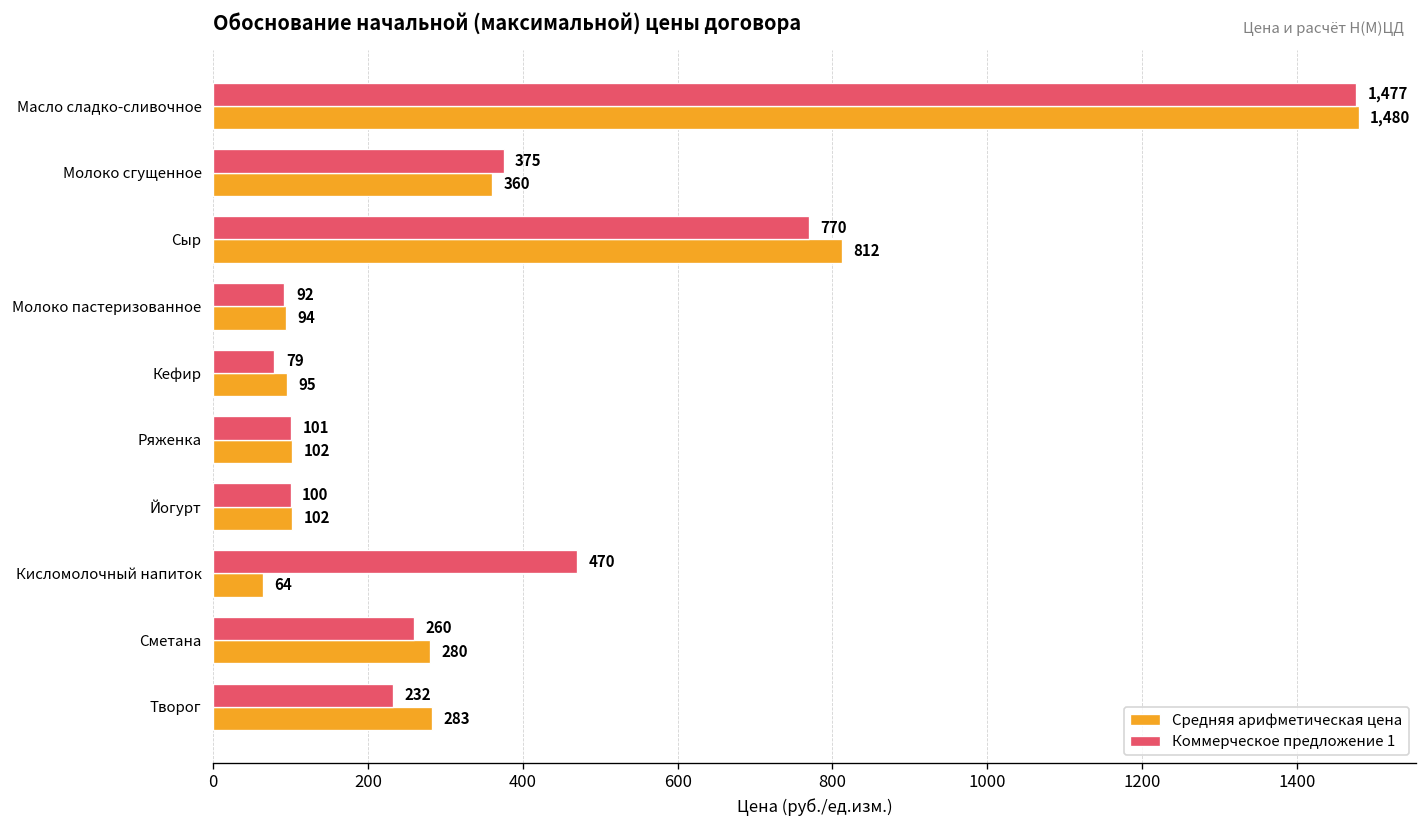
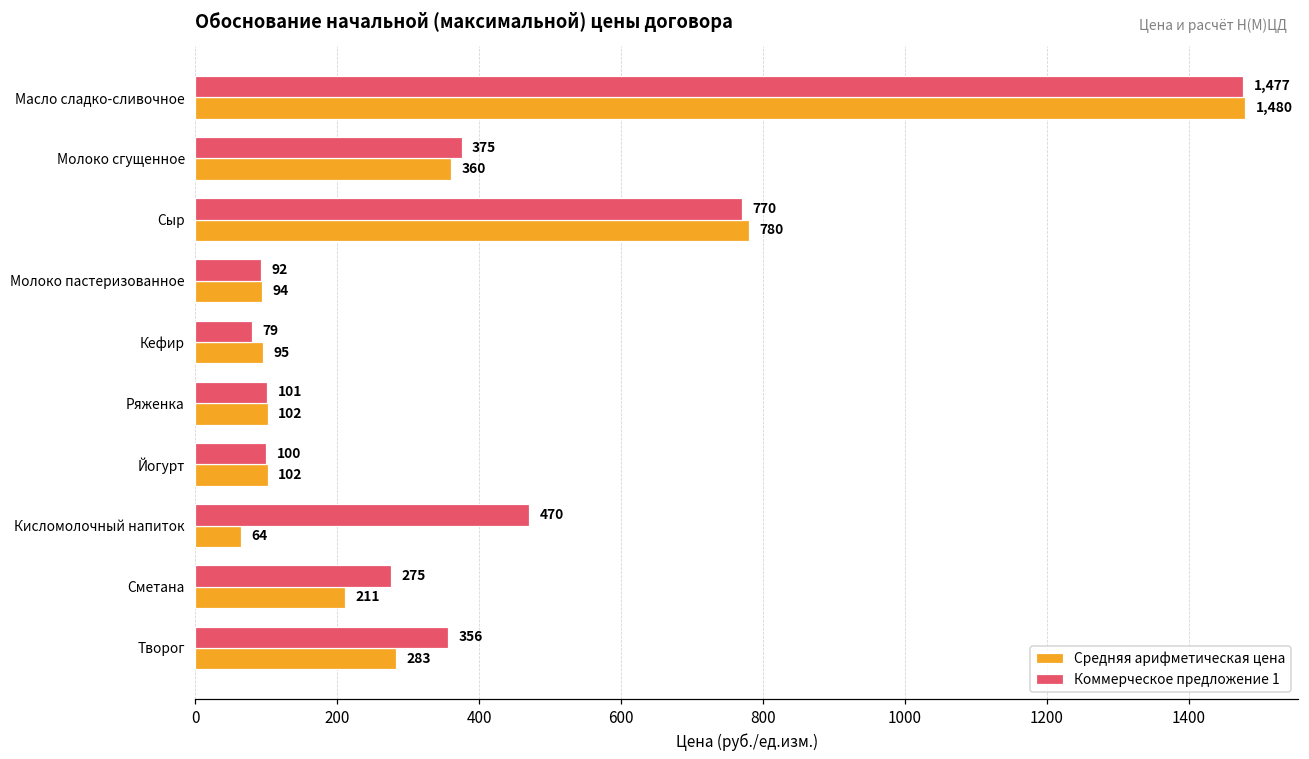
  {
    "Средняя арифметическая цена": {
      "Масло сладко-сливочное": "1,480",
      "Молоко сгущенное": "360",
-     "Сыр": "812",
+     "Сыр": "780",
      "Молоко пастеризованное": "94",
      "Кефир": "95",
      "Ряженка": "102",
      "Йогурт": "102",
      "Кисломолочный напиток": "64",
-     "Сметана": "280",
+     "Сметана": "211",
      "Творог": "283"
    },
    "Коммерческое предложение 1": {
      "Масло сладко-сливочное": "1,477",
      "Молоко сгущенное": "375",
      "Сыр": "770",
      "Молоко пастеризованное": "92",
      "Кефир": "79",
      "Ряженка": "101",
      "Йогурт": "100",
      "Кисломолочный напиток": "470",
-     "Сметана": "260",
-     "Творог": "232"
+     "Сметана": "275",
+     "Творог": "356"
    }
  }
